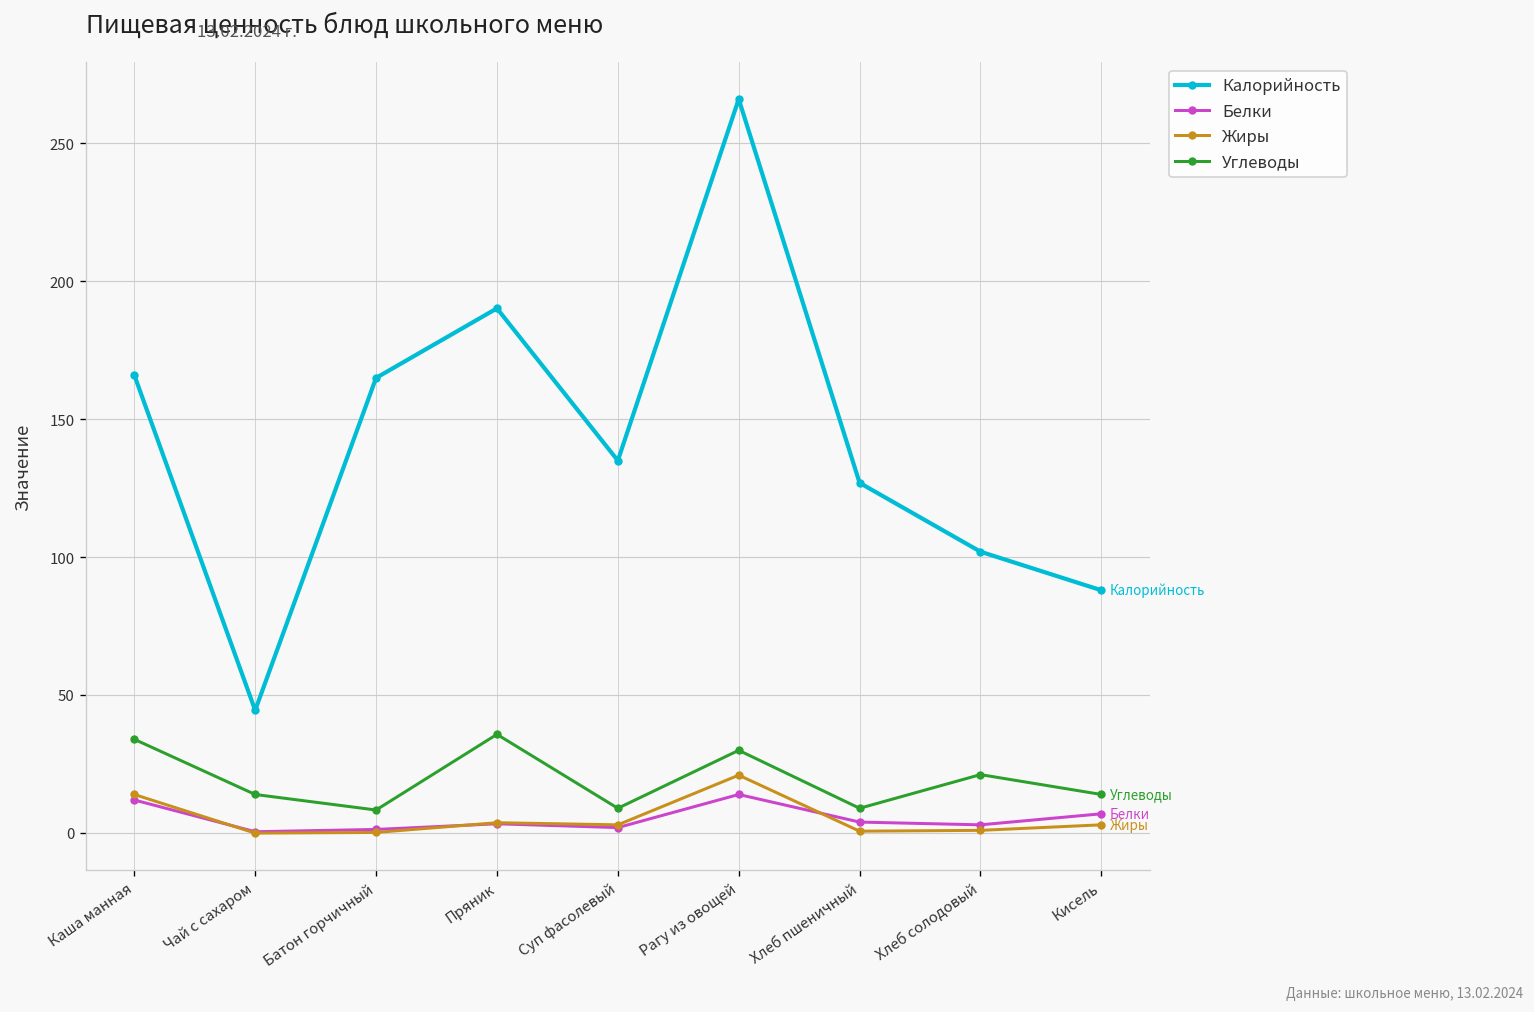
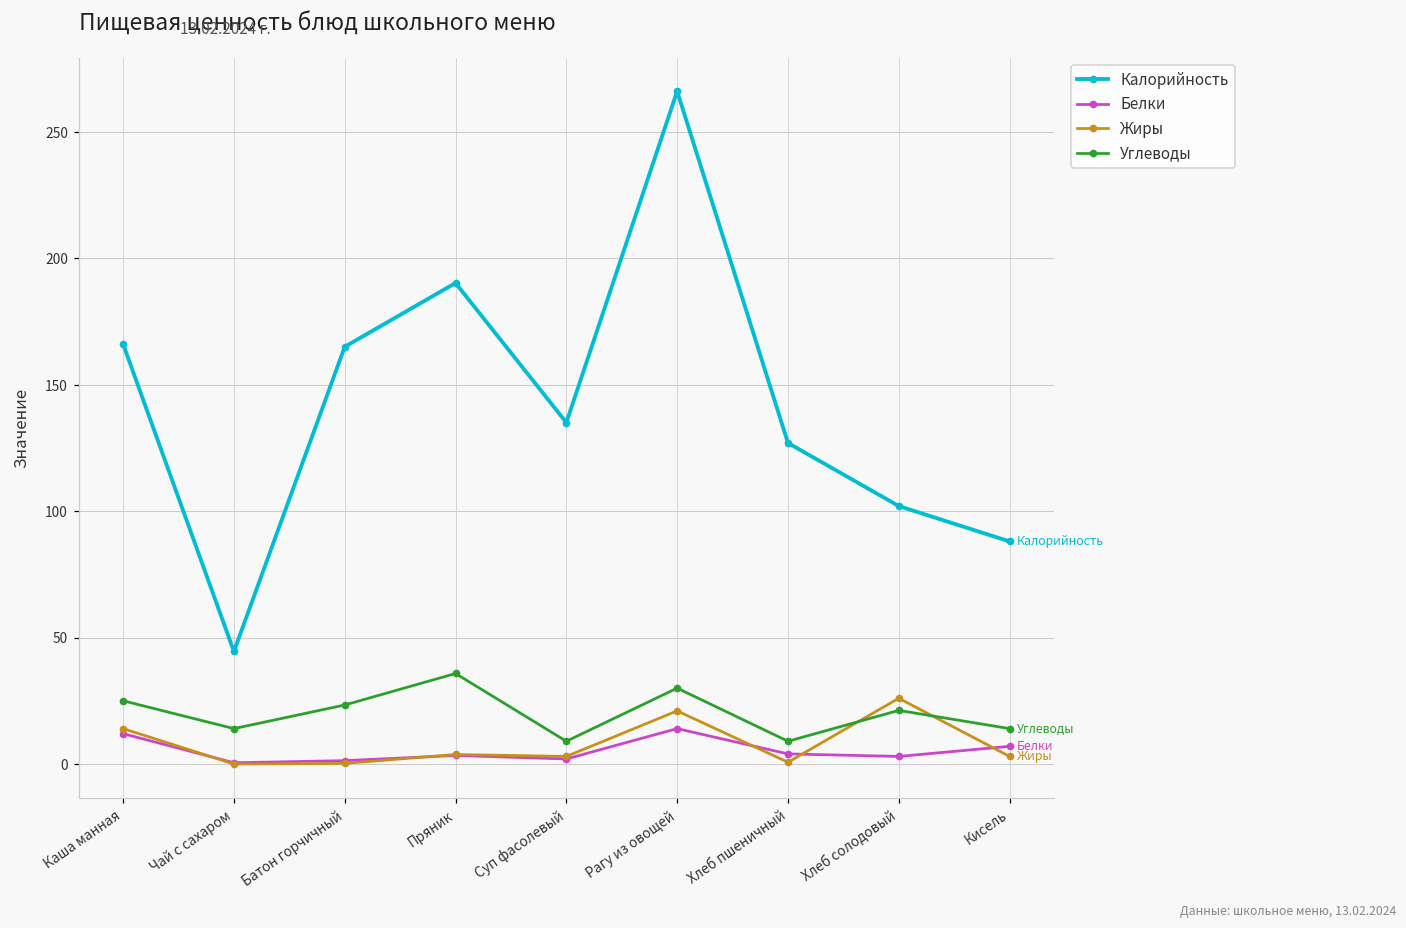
  {
    "Калорийность": {
      "Каша манная": 166,
      "Чай с сахаром": 45,
      "Батон горчичный": 165,
      "Пряник": 190,
      "Суп фасолевый": 135,
      "Рагу из овощей": 266,
      "Хлеб пшеничный": 127,
      "Хлеб солодовый": 102,
      "Кисель": 88
    },
    "Белки": {
      "Каша манная": 12,
      "Рагу из овощей": 14,
      "Хлеб пшеничный": 4,
      "Хлеб солодовый": 3,
      "Кисель": 7
    },
    "Жиры": {
      "Каша манная": 14,
      "Рагу из овощей": 21,
      "Хлеб пшеничный": 1,
-     "Хлеб солодовый": 1,
+     "Хлеб солодовый": 26,
      "Кисель": 3
    },
    "Углеводы": {
-     "Каша манная": 34,
+     "Каша манная": 25,
      "Чай с сахаром": 14,
-     "Батон горчичный": 8,
+     "Батон горчичный": 23,
      "Пряник": 36,
      "Суп фасолевый": 9,
      "Рагу из овощей": 30,
      "Хлеб пшеничный": 9,
      "Хлеб солодовый": 21,
      "Кисель": 14
    }
  }
